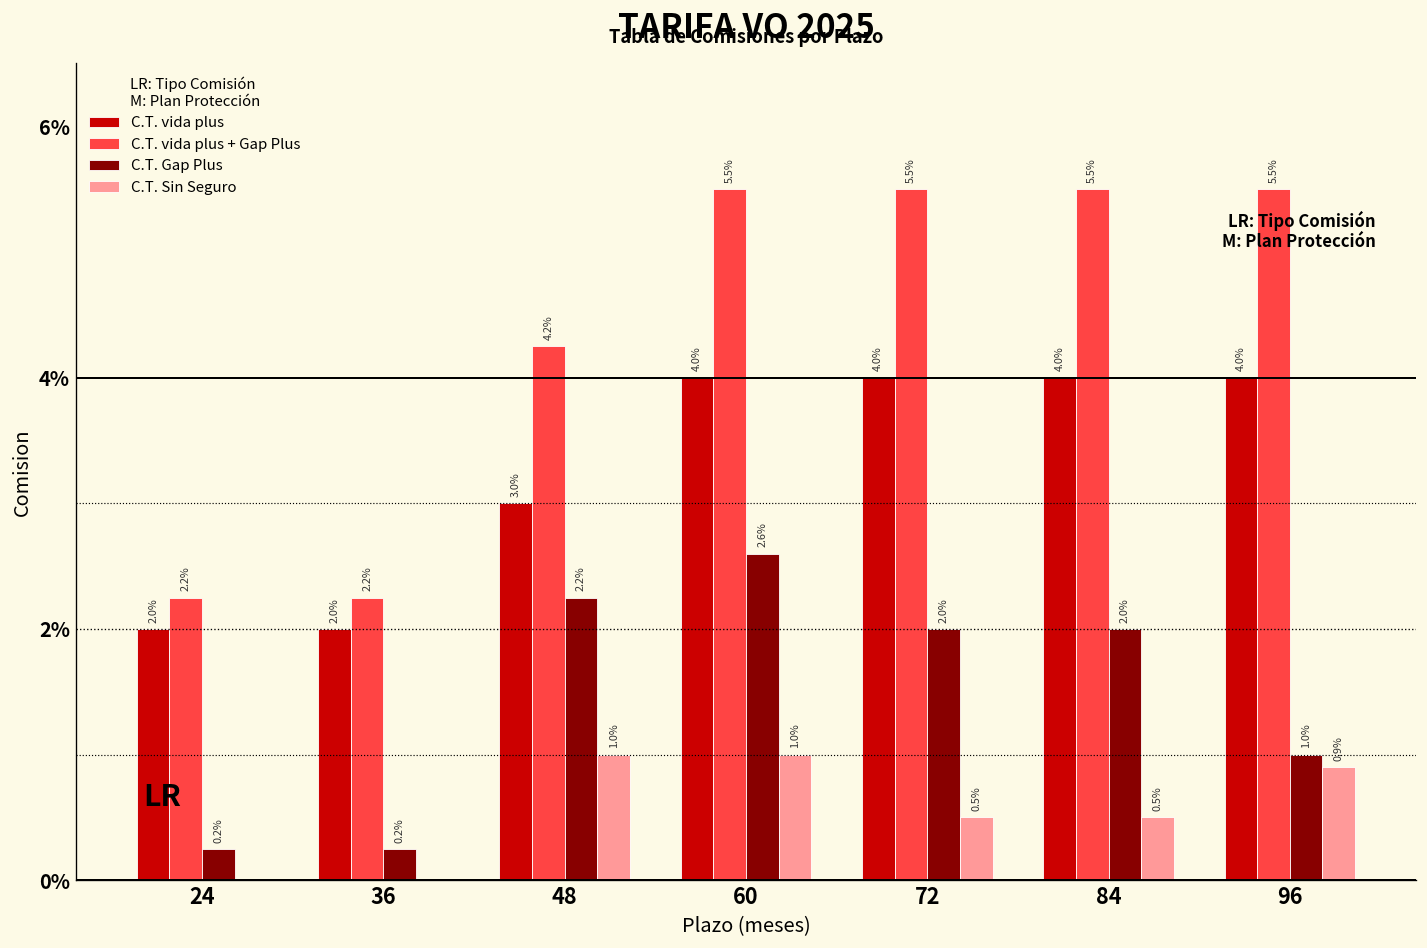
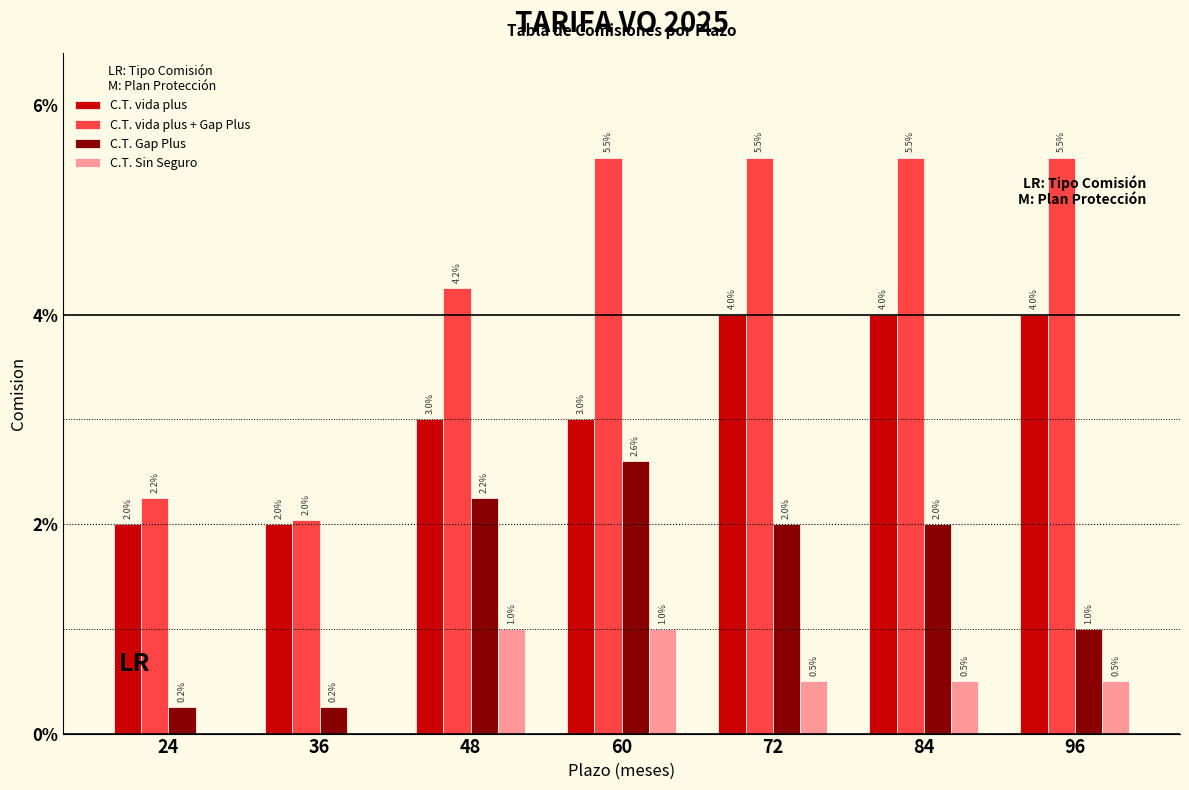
  {
    "C.T. vida plus": {
      "24": "2.0%",
      "36": "2.0%",
      "48": "3.0%",
-     "60": "4.0%",
+     "60": "3.0%",
      "72": "4.0%",
      "84": "4.0%",
      "96": "4.0%"
    },
    "C.T. vida plus + Gap Plus": {
      "24": "2.2%",
-     "36": "2.2%",
+     "36": "2.0%",
      "48": "4.2%",
      "60": "5.5%",
      "72": "5.5%",
      "84": "5.5%",
      "96": "5.5%"
    },
    "C.T. Gap Plus": {
      "24": "0.2%",
      "36": "0.2%",
      "48": "2.2%",
      "60": "2.6%",
      "72": "2.0%",
      "84": "2.0%",
      "96": "1.0%"
    },
    "C.T. Sin Seguro": {
      "48": "1.0%",
      "60": "1.0%",
      "72": "0.5%",
      "84": "0.5%",
-     "96": "0.9%"
+     "96": "0.5%"
    }
  }
